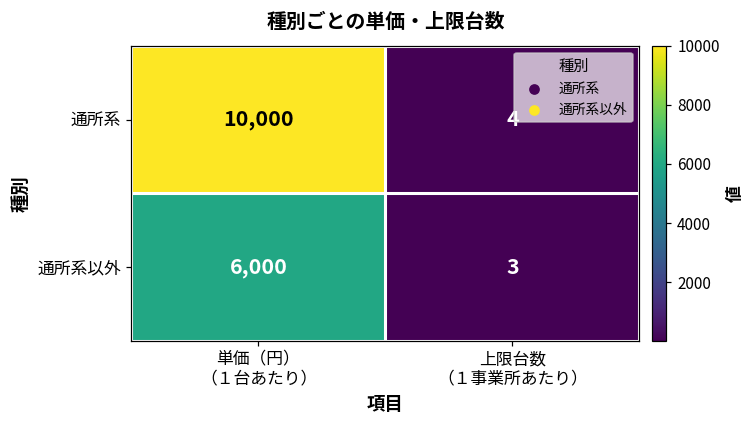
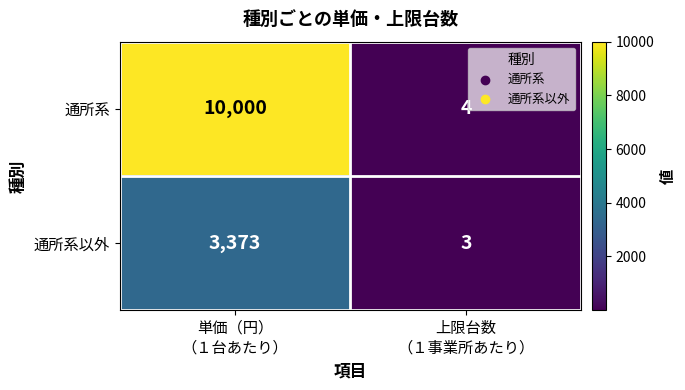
  {
    "通所系": {
      "単価（円） （１台あたり）": "10,000"
    },
    "通所系以外": {
-     "単価（円） （１台あたり）": "6,000",
+     "単価（円） （１台あたり）": "3,373",
      "上限台数 （１事業所あたり）": "3"
    }
  }
